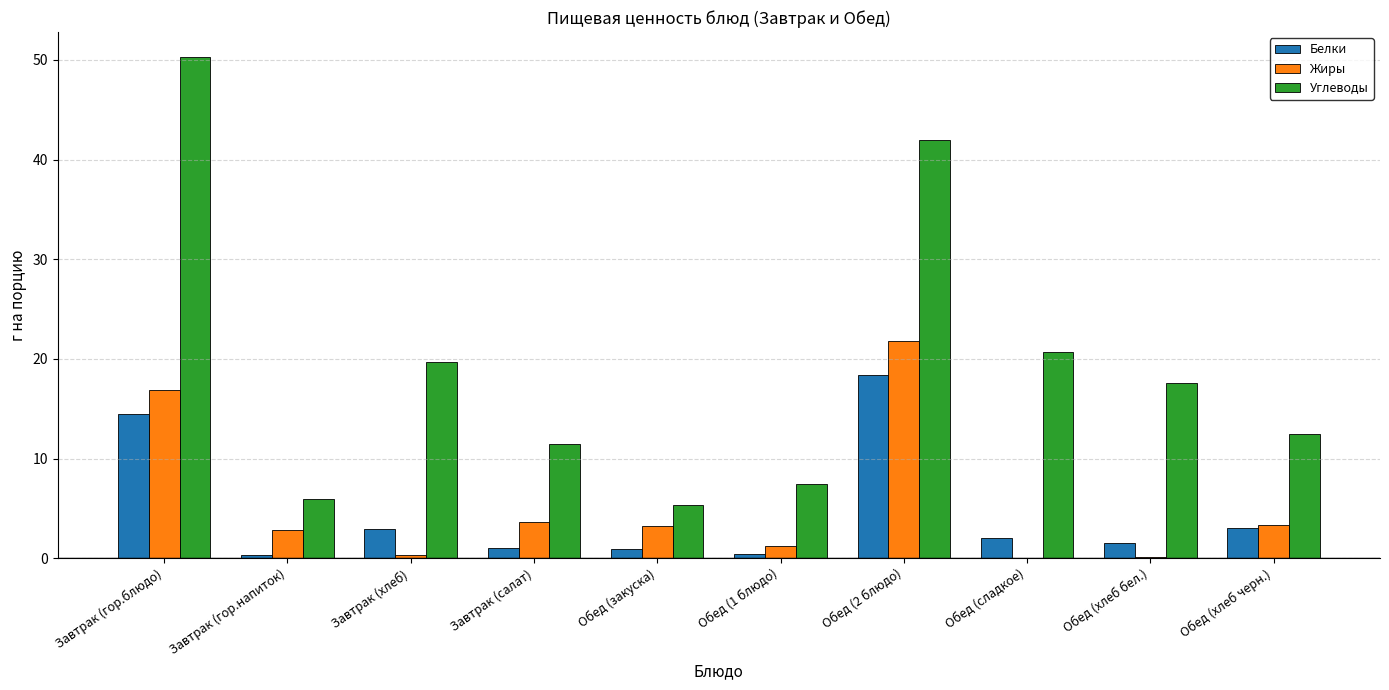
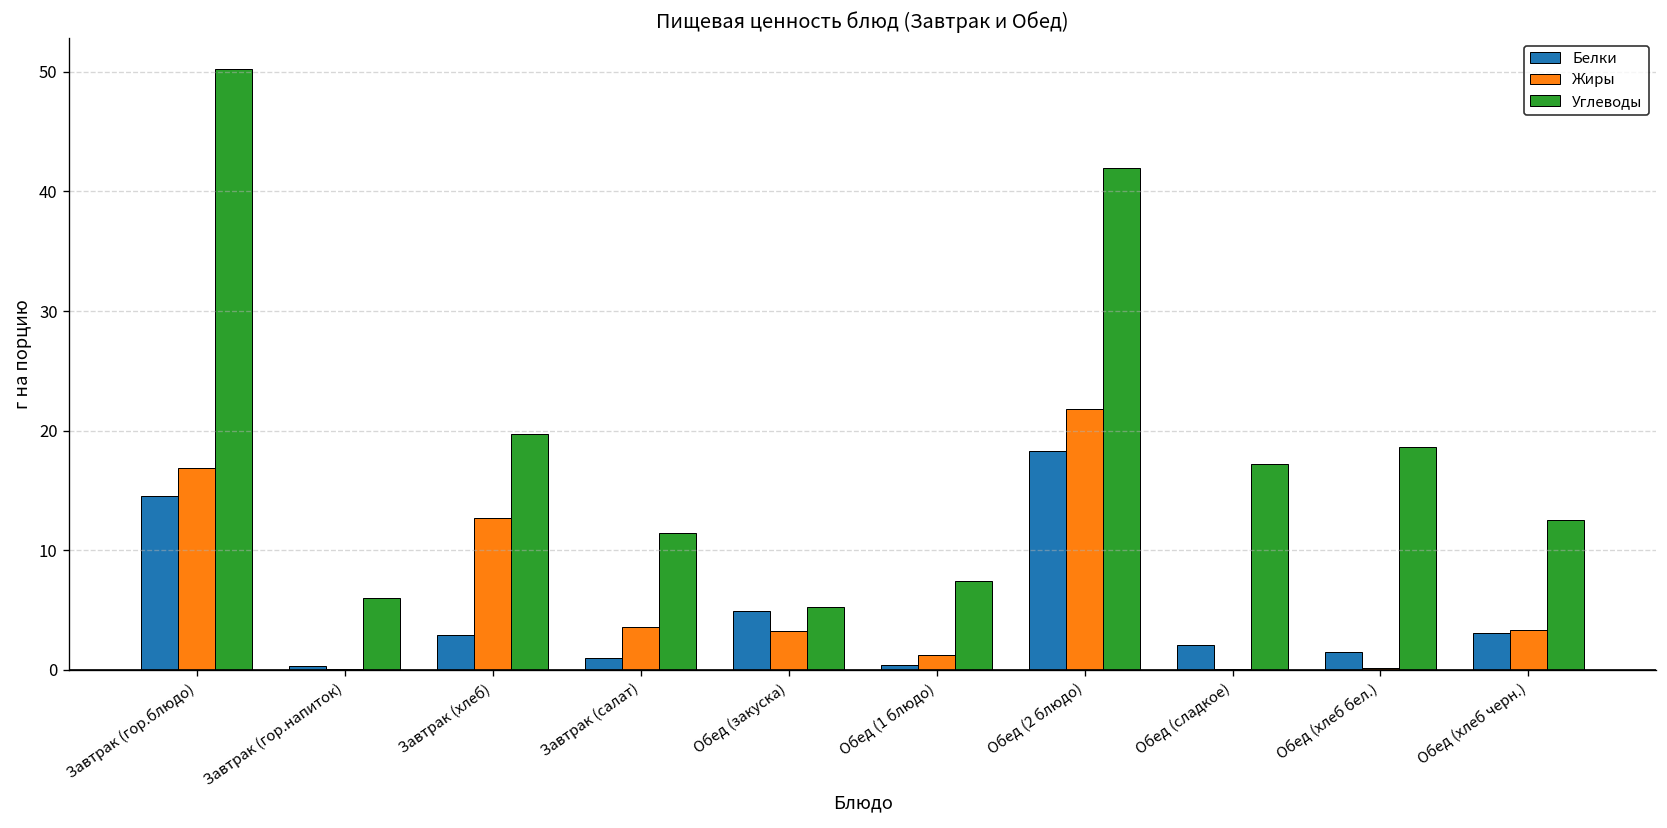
  {
    "Белки": {
      "Завтрак (гор.блюдо)": 15,
      "Завтрак (гор.напиток)": 0,
      "Завтрак (хлеб)": 3,
      "Завтрак (салат)": 1,
-     "Обед (закуска)": 1,
+     "Обед (закуска)": 5,
      "Обед (1 блюдо)": 0,
      "Обед (2 блюдо)": 18,
      "Обед (сладкое)": 2,
      "Обед (хлеб бел.)": 1,
      "Обед (хлеб черн.)": 3
    },
    "Жиры": {
      "Завтрак (гор.блюдо)": 17,
-     "Завтрак (гор.напиток)": 3,
-     "Завтрак (хлеб)": 0,
+     "Завтрак (гор.напиток)": 0,
+     "Завтрак (хлеб)": 13,
      "Завтрак (салат)": 4,
      "Обед (закуска)": 3,
      "Обед (1 блюдо)": 1,
      "Обед (2 блюдо)": 22,
      "Обед (хлеб черн.)": 3
    },
    "Углеводы": {
      "Завтрак (гор.блюдо)": 50,
      "Завтрак (гор.напиток)": 6,
      "Завтрак (хлеб)": 20,
      "Завтрак (салат)": 11,
      "Обед (закуска)": 5,
      "Обед (1 блюдо)": 7,
      "Обед (2 блюдо)": 42,
-     "Обед (сладкое)": 21,
-     "Обед (хлеб бел.)": 18,
+     "Обед (сладкое)": 17,
+     "Обед (хлеб бел.)": 19,
      "Обед (хлеб черн.)": 13
    }
  }
